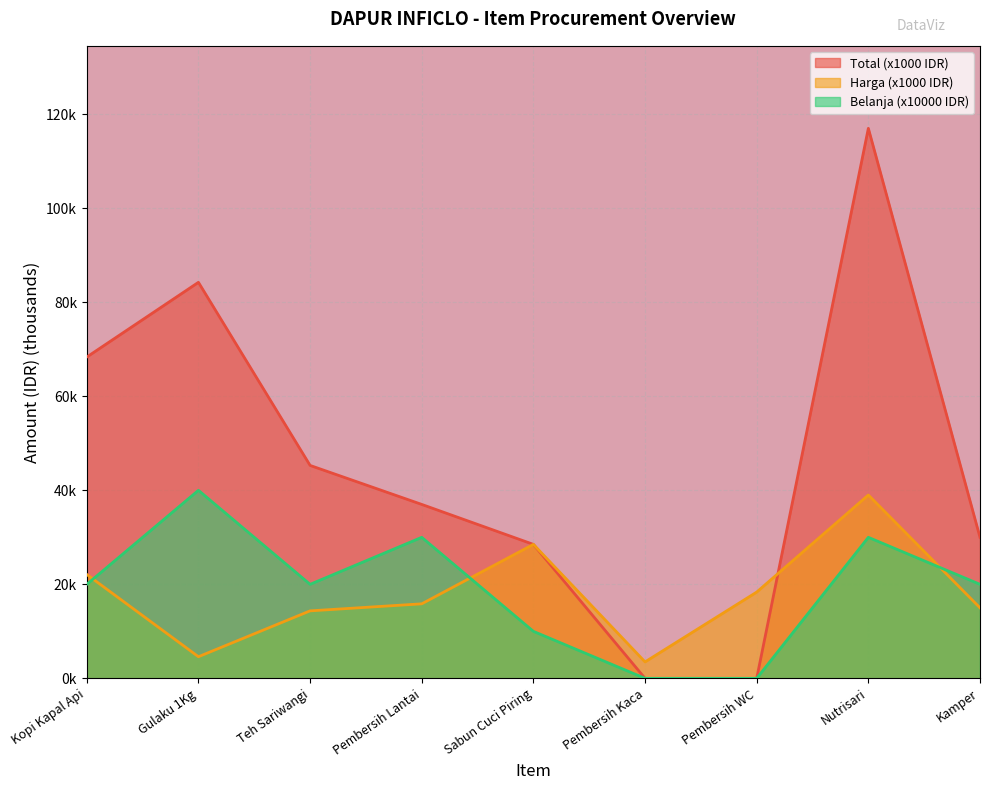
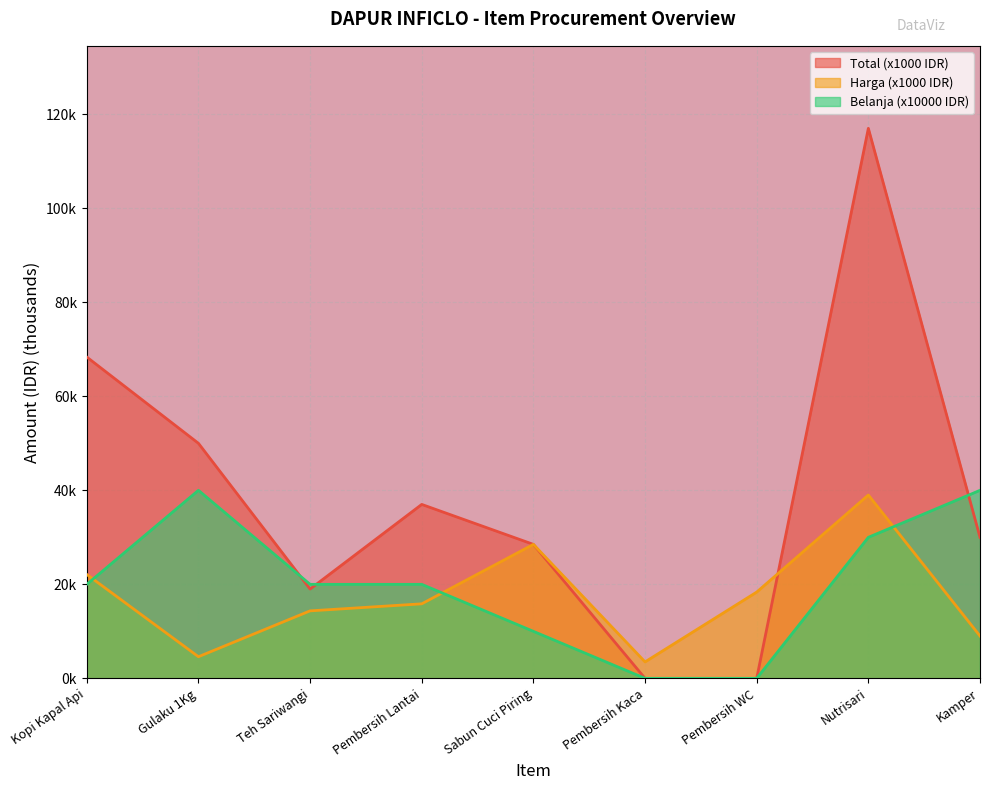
  {
    "Total (x1000 IDR)": {
      "Kopi Kapal Api": 68000,
-     "Gulaku 1Kg": 84000,
-     "Teh Sariwangi": 45000,
+     "Gulaku 1Kg": 50000,
+     "Teh Sariwangi": 19000,
      "Pembersih Lantai": 37000,
      "Nutrisari": 117000,
      "Kamper": 30000
    },
    "Harga (x1000 IDR)": {
      "Kopi Kapal Api": 22000,
      "Gulaku 1Kg": 5000,
      "Teh Sariwangi": 14000,
      "Pembersih Lantai": 16000,
      "Pembersih Kaca": 4000,
      "Pembersih WC": 18000,
      "Nutrisari": 39000,
-     "Kamper": 15000
+     "Kamper": 9000
    },
    "Belanja (x10000 IDR)": {
      "Kopi Kapal Api": 20000,
      "Gulaku 1Kg": 40000,
      "Teh Sariwangi": 20000,
-     "Pembersih Lantai": 30000,
+     "Pembersih Lantai": 20000,
      "Sabun Cuci Piring": 10000,
      "Nutrisari": 30000,
-     "Kamper": 20000
+     "Kamper": 40000
    }
  }
